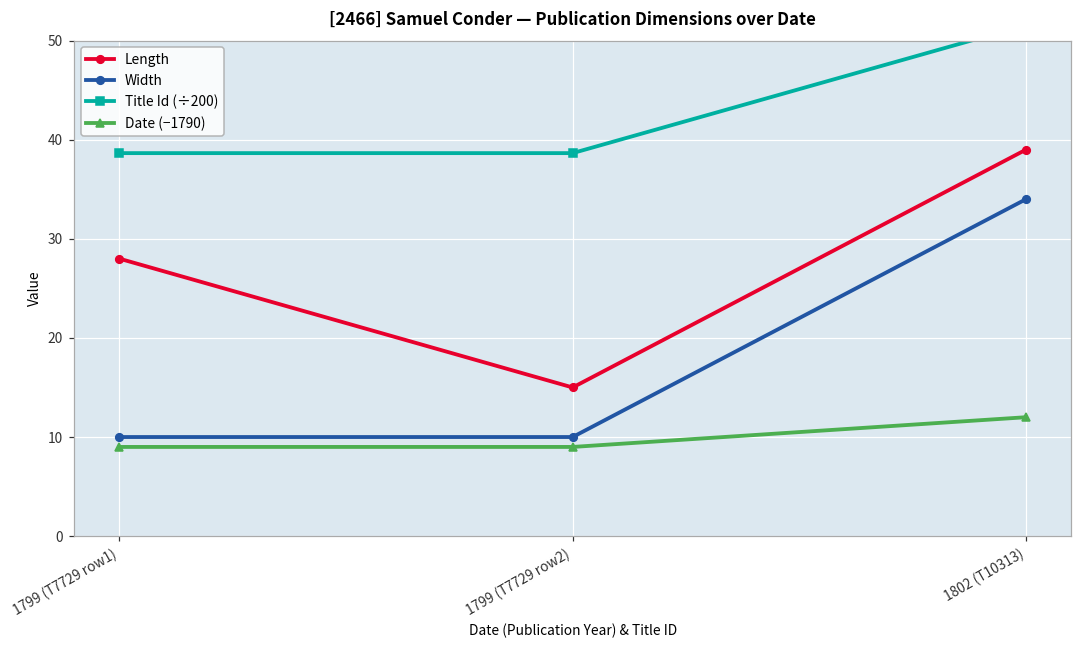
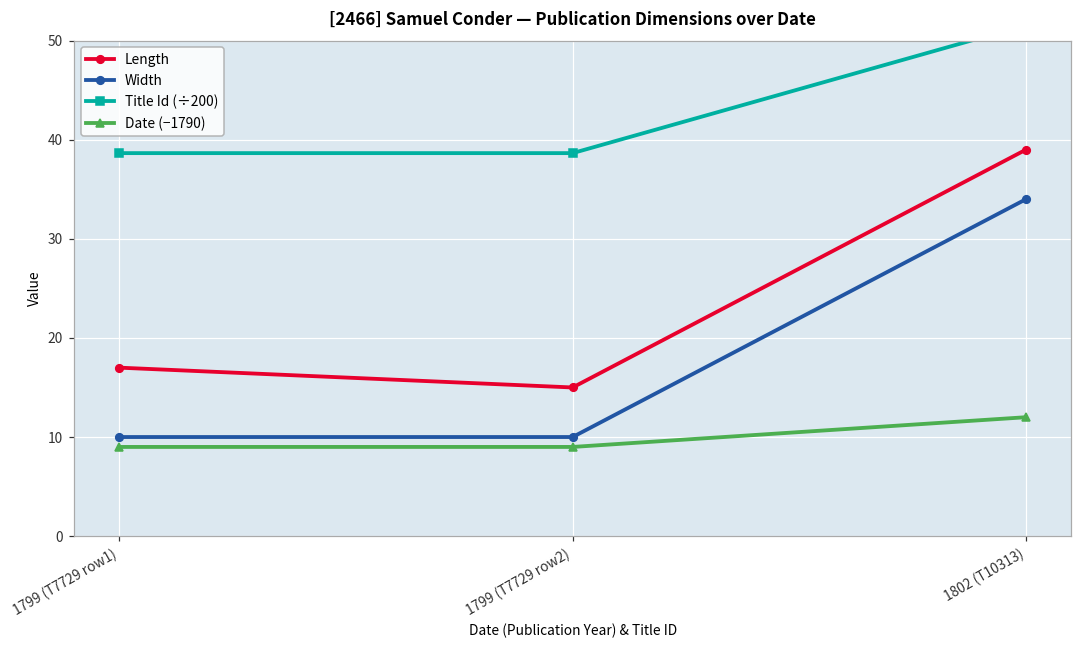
  {
    "Length": {
-     "1799 (T7729 row1)": 28,
+     "1799 (T7729 row1)": 17,
      "1799 (T7729 row2)": 15,
      "1802 (T10313)": 39
    },
    "Width": {
      "1799 (T7729 row1)": 10,
      "1799 (T7729 row2)": 10,
      "1802 (T10313)": 34
    },
    "Title Id (÷200)": {
      "1799 (T7729 row1)": 39,
      "1799 (T7729 row2)": 39
    },
    "Date (−1790)": {
      "1799 (T7729 row1)": 9,
      "1799 (T7729 row2)": 9,
      "1802 (T10313)": 12
    }
  }
